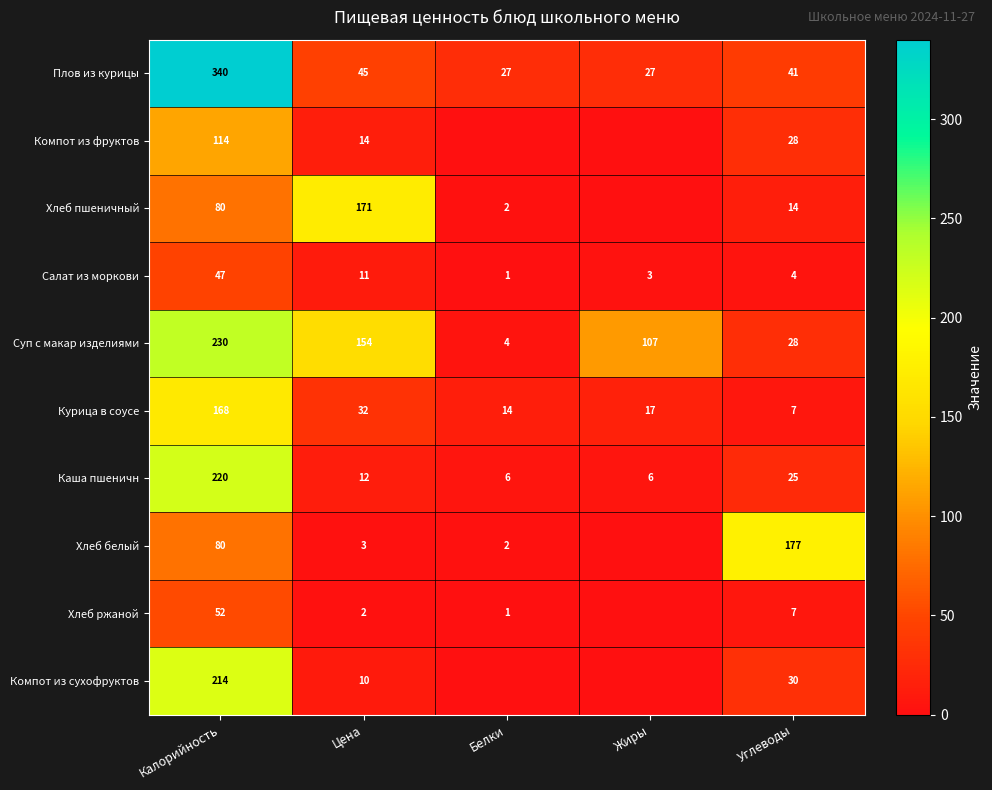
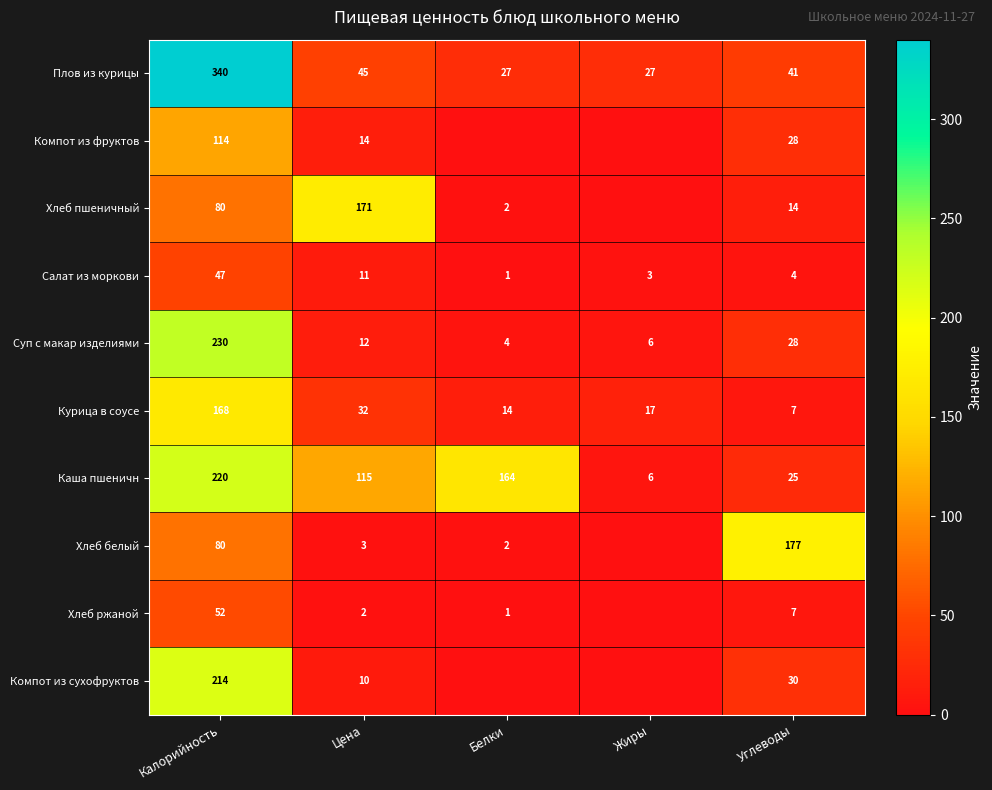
  {
    "Плов из курицы": {
      "Калорийность": 340,
      "Цена": 45,
      "Белки": 27,
      "Жиры": 27,
      "Углеводы": 41
    },
    "Компот из фруктов": {
      "Калорийность": 114,
      "Цена": 14,
      "Углеводы": 28
    },
    "Хлеб пшеничный": {
      "Калорийность": 80,
      "Цена": 171,
      "Белки": 2,
      "Углеводы": 14
    },
    "Салат из моркови": {
      "Калорийность": 47,
      "Цена": 11,
      "Белки": 1,
      "Жиры": 3,
      "Углеводы": 4
    },
    "Суп с макар изделиями": {
      "Калорийность": 230,
-     "Цена": 154,
+     "Цена": 12,
      "Белки": 4,
-     "Жиры": 107,
+     "Жиры": 6,
      "Углеводы": 28
    },
    "Курица в соусе": {
      "Калорийность": 168,
      "Цена": 32,
      "Белки": 14,
      "Жиры": 17,
      "Углеводы": 7
    },
    "Каша пшеничн": {
      "Калорийность": 220,
-     "Цена": 12,
-     "Белки": 6,
+     "Цена": 115,
+     "Белки": 164,
      "Жиры": 6,
      "Углеводы": 25
    },
    "Хлеб белый": {
      "Калорийность": 80,
      "Цена": 3,
      "Белки": 2,
      "Углеводы": 177
    },
    "Хлеб ржаной": {
      "Калорийность": 52,
      "Цена": 2,
      "Белки": 1,
      "Углеводы": 7
    },
    "Компот из сухофруктов": {
      "Калорийность": 214,
      "Цена": 10,
      "Углеводы": 30
    }
  }
